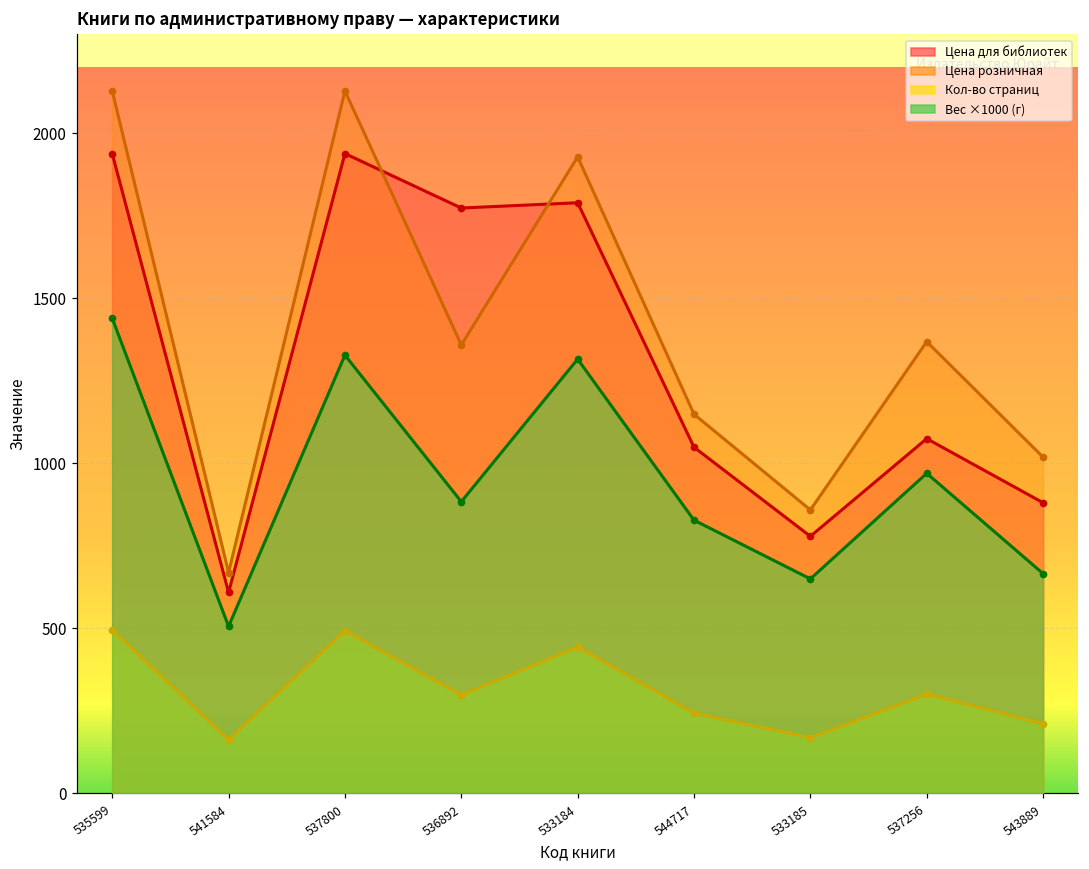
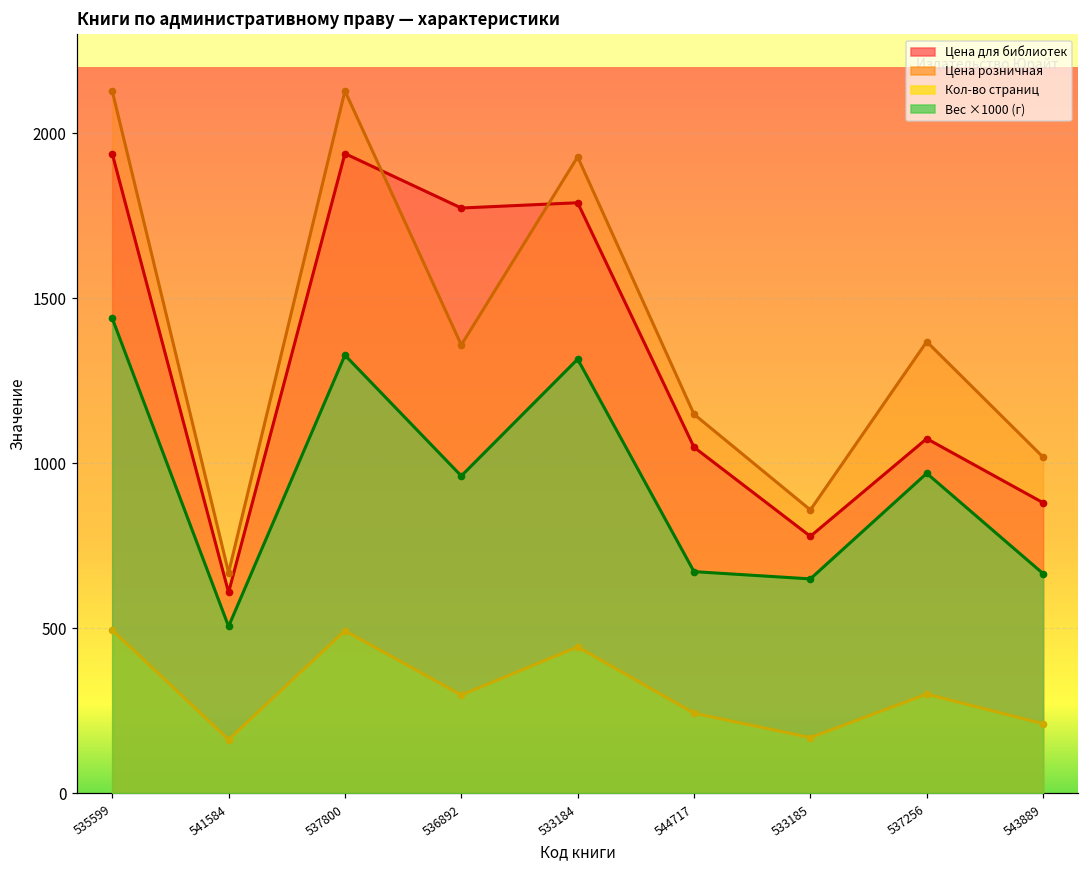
  {
    "Цена для библиотек": {
      "535599": 1940,
      "541584": 610,
      "537800": 1940,
      "536892": 1770,
      "533184": 1790,
      "544717": 1050,
      "533185": 780,
      "537256": 1080,
      "543889": 880
    },
    "Вес ×1000 (г)": {
      "535599": 1440,
      "541584": 510,
      "537800": 1330,
-     "536892": 880,
+     "536892": 960,
      "533184": 1320,
-     "544717": 830,
+     "544717": 670,
      "533185": 650,
      "537256": 970,
      "543889": 670
    }
  }
